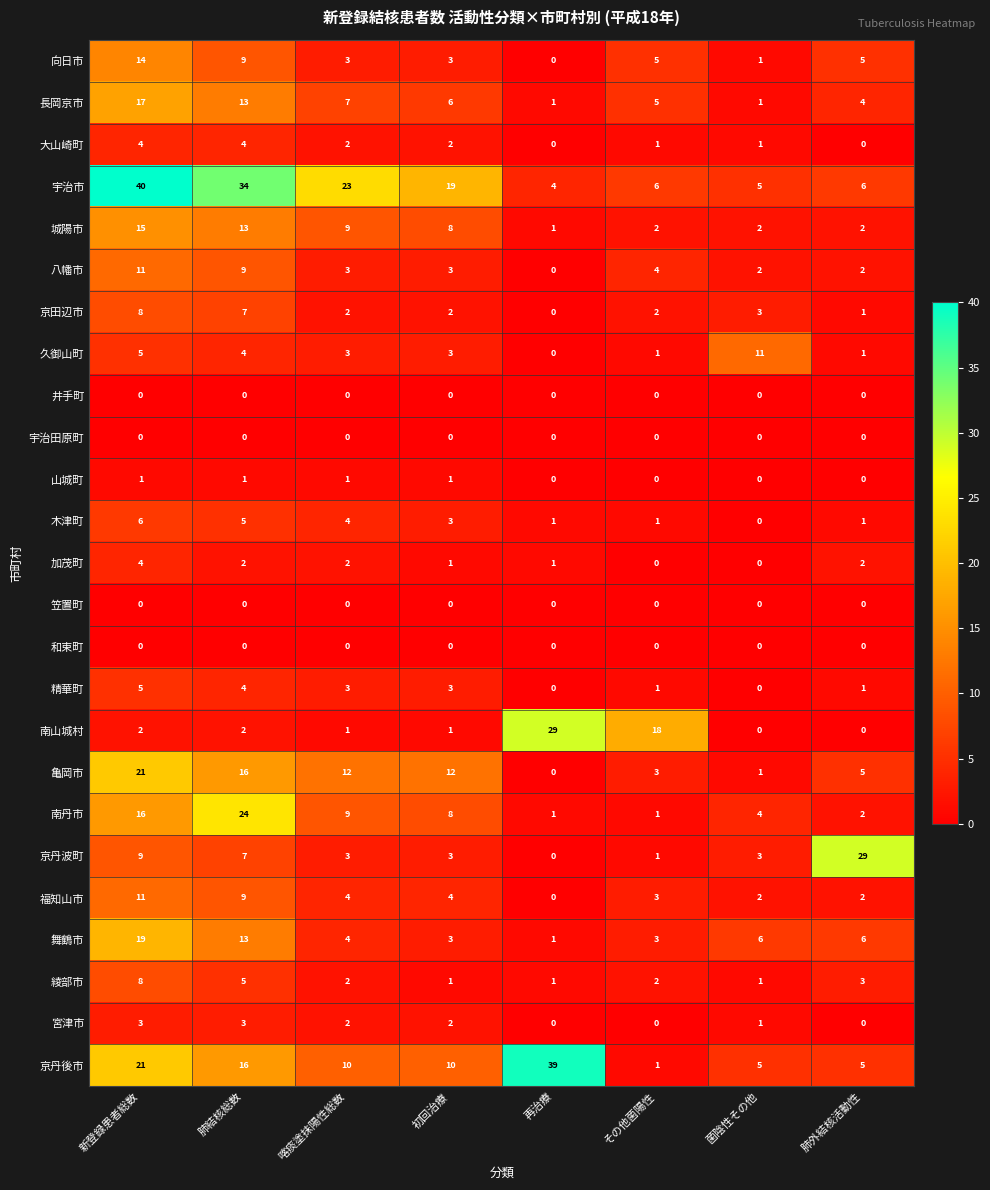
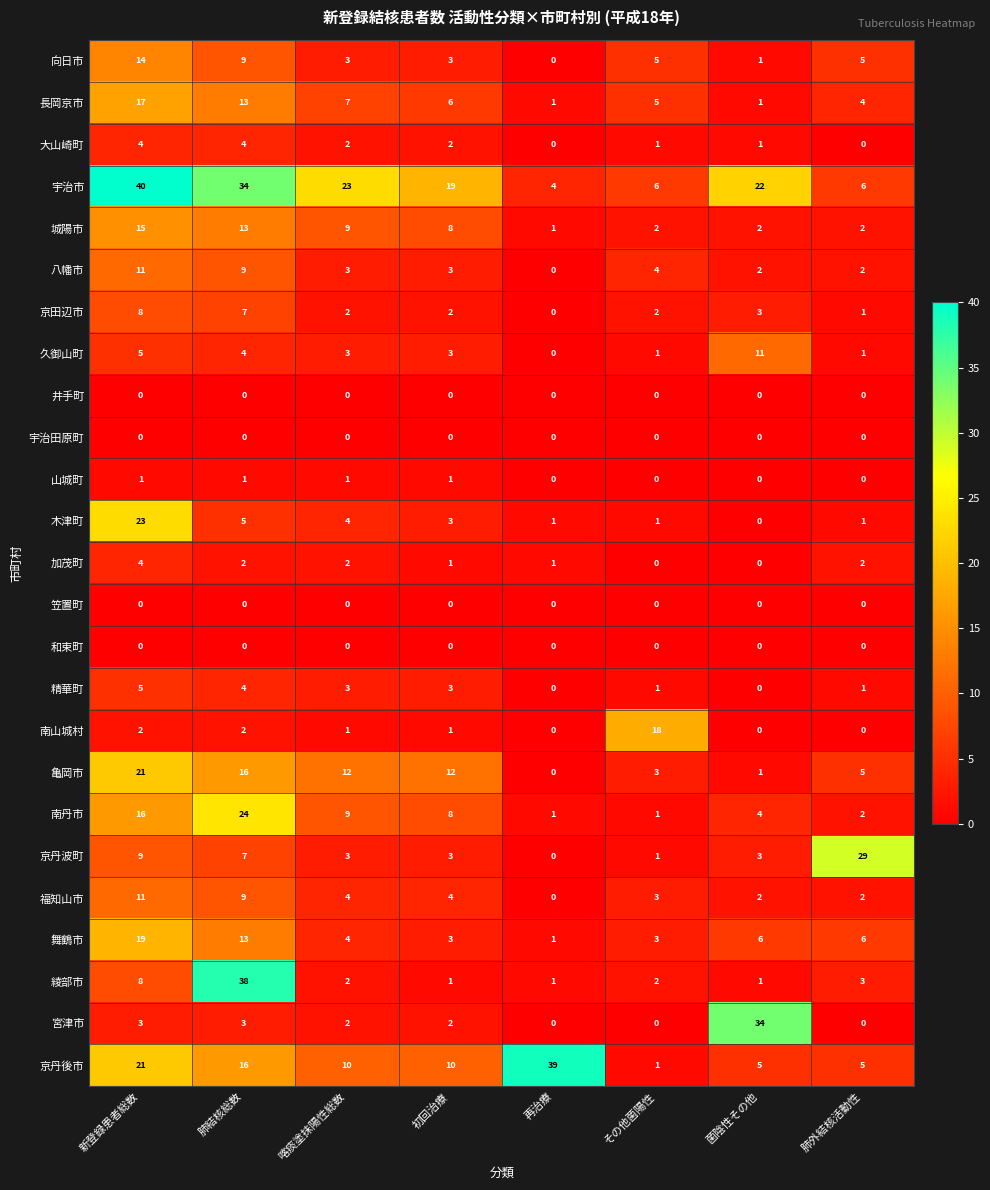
  {
    "向日市": {
      "新登録患者総数": 14,
      "肺結核総数": 9,
      "喀痰塗抹陽性総数": 3,
      "初回治療": 3,
      "再治療": 0,
      "その他菌陽性": 5,
      "菌陰性その他": 1,
      "肺外結核活動性": 5
    },
    "長岡京市": {
      "新登録患者総数": 17,
      "肺結核総数": 13,
      "喀痰塗抹陽性総数": 7,
      "初回治療": 6,
      "再治療": 1,
      "その他菌陽性": 5,
      "菌陰性その他": 1,
      "肺外結核活動性": 4
    },
    "大山崎町": {
      "新登録患者総数": 4,
      "肺結核総数": 4,
      "喀痰塗抹陽性総数": 2,
      "初回治療": 2,
      "再治療": 0,
      "その他菌陽性": 1,
      "菌陰性その他": 1,
      "肺外結核活動性": 0
    },
    "宇治市": {
      "新登録患者総数": 40,
      "肺結核総数": 34,
      "喀痰塗抹陽性総数": 23,
      "初回治療": 19,
      "再治療": 4,
      "その他菌陽性": 6,
-     "菌陰性その他": 5,
+     "菌陰性その他": 22,
      "肺外結核活動性": 6
    },
    "城陽市": {
      "新登録患者総数": 15,
      "肺結核総数": 13,
      "喀痰塗抹陽性総数": 9,
      "初回治療": 8,
      "再治療": 1,
      "その他菌陽性": 2,
      "菌陰性その他": 2,
      "肺外結核活動性": 2
    },
    "八幡市": {
      "新登録患者総数": 11,
      "肺結核総数": 9,
      "喀痰塗抹陽性総数": 3,
      "初回治療": 3,
      "再治療": 0,
      "その他菌陽性": 4,
      "菌陰性その他": 2,
      "肺外結核活動性": 2
    },
    "京田辺市": {
      "新登録患者総数": 8,
      "肺結核総数": 7,
      "喀痰塗抹陽性総数": 2,
      "初回治療": 2,
      "再治療": 0,
      "その他菌陽性": 2,
      "菌陰性その他": 3,
      "肺外結核活動性": 1
    },
    "久御山町": {
      "新登録患者総数": 5,
      "肺結核総数": 4,
      "喀痰塗抹陽性総数": 3,
      "初回治療": 3,
      "再治療": 0,
      "その他菌陽性": 1,
      "菌陰性その他": 11,
      "肺外結核活動性": 1
    },
    "井手町": {
      "新登録患者総数": 0,
      "肺結核総数": 0,
      "喀痰塗抹陽性総数": 0,
      "初回治療": 0,
      "再治療": 0,
      "その他菌陽性": 0,
      "菌陰性その他": 0,
      "肺外結核活動性": 0
    },
    "宇治田原町": {
      "新登録患者総数": 0,
      "肺結核総数": 0,
      "喀痰塗抹陽性総数": 0,
      "初回治療": 0,
      "再治療": 0,
      "その他菌陽性": 0,
      "菌陰性その他": 0,
      "肺外結核活動性": 0
    },
    "山城町": {
      "新登録患者総数": 1,
      "肺結核総数": 1,
      "喀痰塗抹陽性総数": 1,
      "初回治療": 1,
      "再治療": 0,
      "その他菌陽性": 0,
      "菌陰性その他": 0,
      "肺外結核活動性": 0
    },
    "木津町": {
-     "新登録患者総数": 6,
+     "新登録患者総数": 23,
      "肺結核総数": 5,
      "喀痰塗抹陽性総数": 4,
      "初回治療": 3,
      "再治療": 1,
      "その他菌陽性": 1,
      "菌陰性その他": 0,
      "肺外結核活動性": 1
    },
    "加茂町": {
      "新登録患者総数": 4,
      "肺結核総数": 2,
      "喀痰塗抹陽性総数": 2,
      "初回治療": 1,
      "再治療": 1,
      "その他菌陽性": 0,
      "菌陰性その他": 0,
      "肺外結核活動性": 2
    },
    "笠置町": {
      "新登録患者総数": 0,
      "肺結核総数": 0,
      "喀痰塗抹陽性総数": 0,
      "初回治療": 0,
      "再治療": 0,
      "その他菌陽性": 0,
      "菌陰性その他": 0,
      "肺外結核活動性": 0
    },
    "和束町": {
      "新登録患者総数": 0,
      "肺結核総数": 0,
      "喀痰塗抹陽性総数": 0,
      "初回治療": 0,
      "再治療": 0,
      "その他菌陽性": 0,
      "菌陰性その他": 0,
      "肺外結核活動性": 0
    },
    "精華町": {
      "新登録患者総数": 5,
      "肺結核総数": 4,
      "喀痰塗抹陽性総数": 3,
      "初回治療": 3,
      "再治療": 0,
      "その他菌陽性": 1,
      "菌陰性その他": 0,
      "肺外結核活動性": 1
    },
    "南山城村": {
      "新登録患者総数": 2,
      "肺結核総数": 2,
      "喀痰塗抹陽性総数": 1,
      "初回治療": 1,
-     "再治療": 29,
+     "再治療": 0,
      "その他菌陽性": 18,
      "菌陰性その他": 0,
      "肺外結核活動性": 0
    },
    "亀岡市": {
      "新登録患者総数": 21,
      "肺結核総数": 16,
      "喀痰塗抹陽性総数": 12,
      "初回治療": 12,
      "再治療": 0,
      "その他菌陽性": 3,
      "菌陰性その他": 1,
      "肺外結核活動性": 5
    },
    "南丹市": {
      "新登録患者総数": 16,
      "肺結核総数": 24,
      "喀痰塗抹陽性総数": 9,
      "初回治療": 8,
      "再治療": 1,
      "その他菌陽性": 1,
      "菌陰性その他": 4,
      "肺外結核活動性": 2
    },
    "京丹波町": {
      "新登録患者総数": 9,
      "肺結核総数": 7,
      "喀痰塗抹陽性総数": 3,
      "初回治療": 3,
      "再治療": 0,
      "その他菌陽性": 1,
      "菌陰性その他": 3,
      "肺外結核活動性": 29
    },
    "福知山市": {
      "新登録患者総数": 11,
      "肺結核総数": 9,
      "喀痰塗抹陽性総数": 4,
      "初回治療": 4,
      "再治療": 0,
      "その他菌陽性": 3,
      "菌陰性その他": 2,
      "肺外結核活動性": 2
    },
    "舞鶴市": {
      "新登録患者総数": 19,
      "肺結核総数": 13,
      "喀痰塗抹陽性総数": 4,
      "初回治療": 3,
      "再治療": 1,
      "その他菌陽性": 3,
      "菌陰性その他": 6,
      "肺外結核活動性": 6
    },
    "綾部市": {
      "新登録患者総数": 8,
-     "肺結核総数": 5,
+     "肺結核総数": 38,
      "喀痰塗抹陽性総数": 2,
      "初回治療": 1,
      "再治療": 1,
      "その他菌陽性": 2,
      "菌陰性その他": 1,
      "肺外結核活動性": 3
    },
    "宮津市": {
      "新登録患者総数": 3,
      "肺結核総数": 3,
      "喀痰塗抹陽性総数": 2,
      "初回治療": 2,
      "再治療": 0,
      "その他菌陽性": 0,
-     "菌陰性その他": 1,
+     "菌陰性その他": 34,
      "肺外結核活動性": 0
    },
    "京丹後市": {
      "新登録患者総数": 21,
      "肺結核総数": 16,
      "喀痰塗抹陽性総数": 10,
      "初回治療": 10,
      "再治療": 39,
      "その他菌陽性": 1,
      "菌陰性その他": 5,
      "肺外結核活動性": 5
    }
  }
